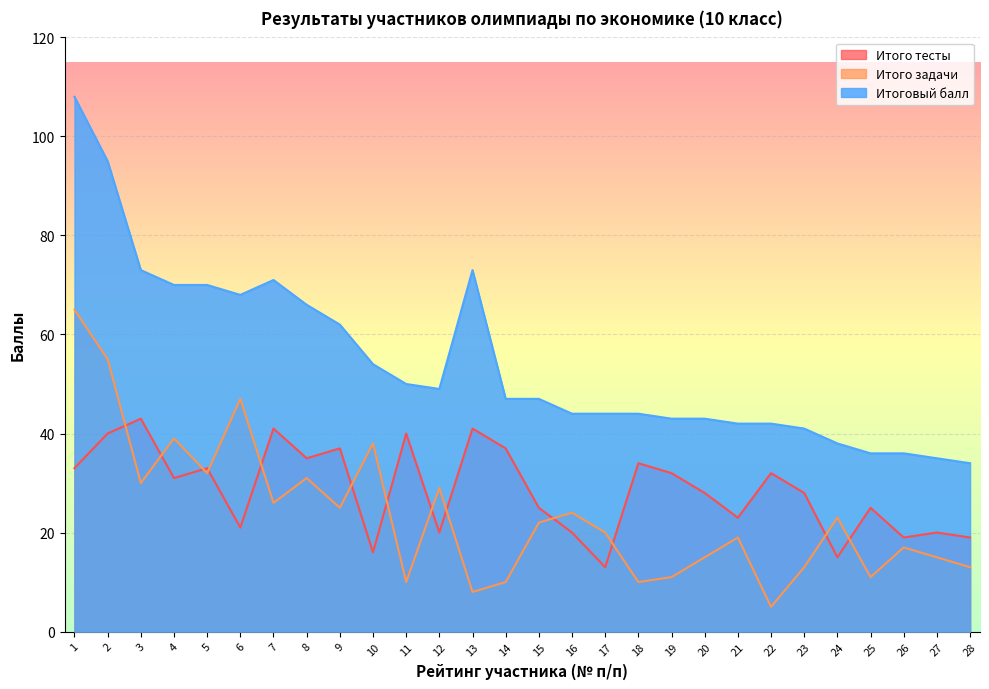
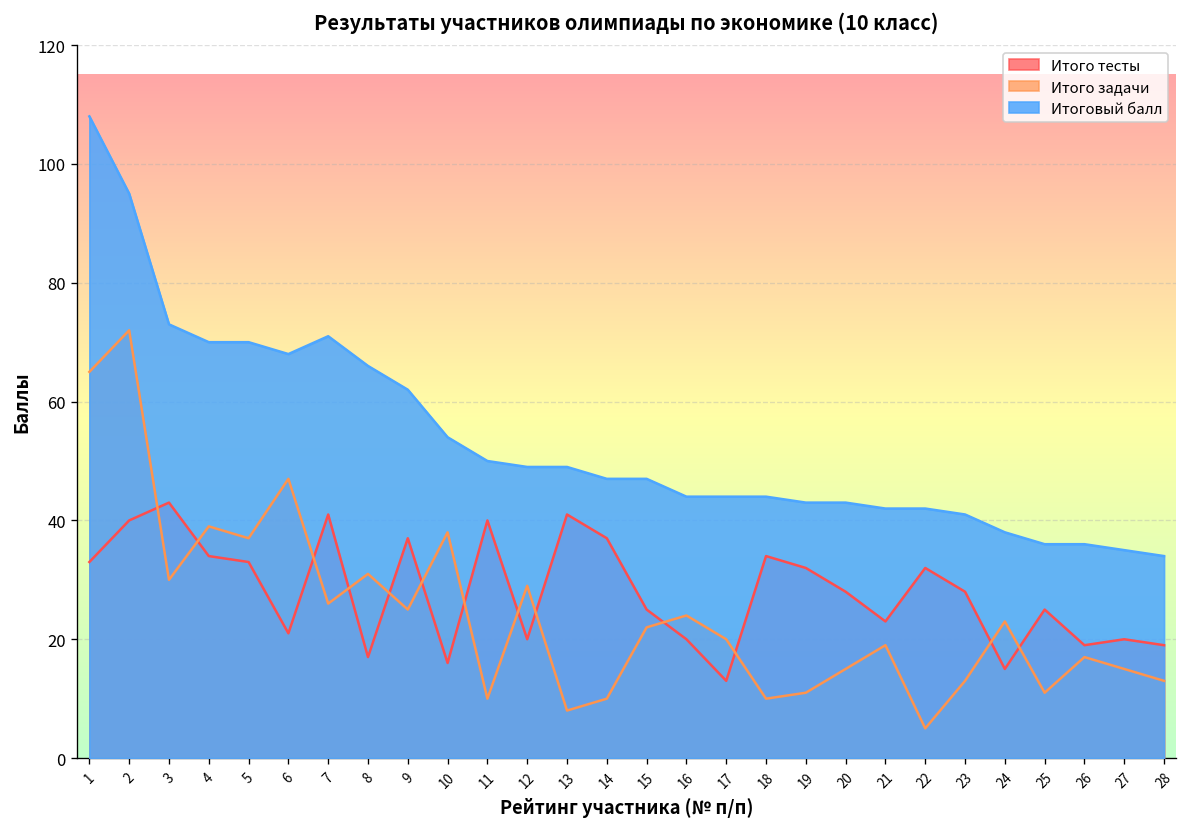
  {
    "Итого тесты": {
      "1": 33,
      "2": 40,
      "3": 43,
-     "4": 31,
+     "4": 34,
      "5": 33,
      "6": 21,
      "7": 41,
-     "8": 35,
+     "8": 17,
      "9": 37,
      "10": 16,
      "11": 40,
      "12": 20,
      "13": 41,
      "14": 37,
      "15": 25,
      "16": 20,
      "17": 13,
      "18": 34,
      "19": 32,
      "20": 28,
      "21": 23,
      "22": 32,
      "23": 28,
      "24": 15,
      "25": 25,
      "26": 19,
      "27": 20,
      "28": 19
    },
    "Итого задачи": {
      "1": 65,
-     "2": 55,
+     "2": 72,
      "3": 30,
      "4": 39,
-     "5": 32,
+     "5": 37,
      "6": 47,
      "7": 26,
      "8": 31,
      "9": 25,
      "10": 38,
      "11": 10,
      "12": 29,
      "13": 8,
      "14": 10,
      "15": 22,
      "16": 24,
      "17": 20,
      "18": 10,
      "19": 11,
      "20": 15,
      "21": 19,
      "22": 5,
      "23": 13,
      "24": 23,
      "25": 11,
      "26": 17,
      "27": 15,
      "28": 13
    },
    "Итоговый балл": {
      "1": 108,
      "2": 95,
      "3": 73,
      "4": 70,
      "5": 70,
      "6": 68,
      "7": 71,
      "8": 66,
      "9": 62,
      "10": 54,
      "11": 50,
      "12": 49,
-     "13": 73,
+     "13": 49,
      "14": 47,
      "15": 47,
      "16": 44,
      "17": 44,
      "18": 44,
      "19": 43,
      "20": 43,
      "21": 42,
      "22": 42,
      "23": 41,
      "24": 38,
      "25": 36,
      "26": 36,
      "27": 35,
      "28": 34
    }
  }
